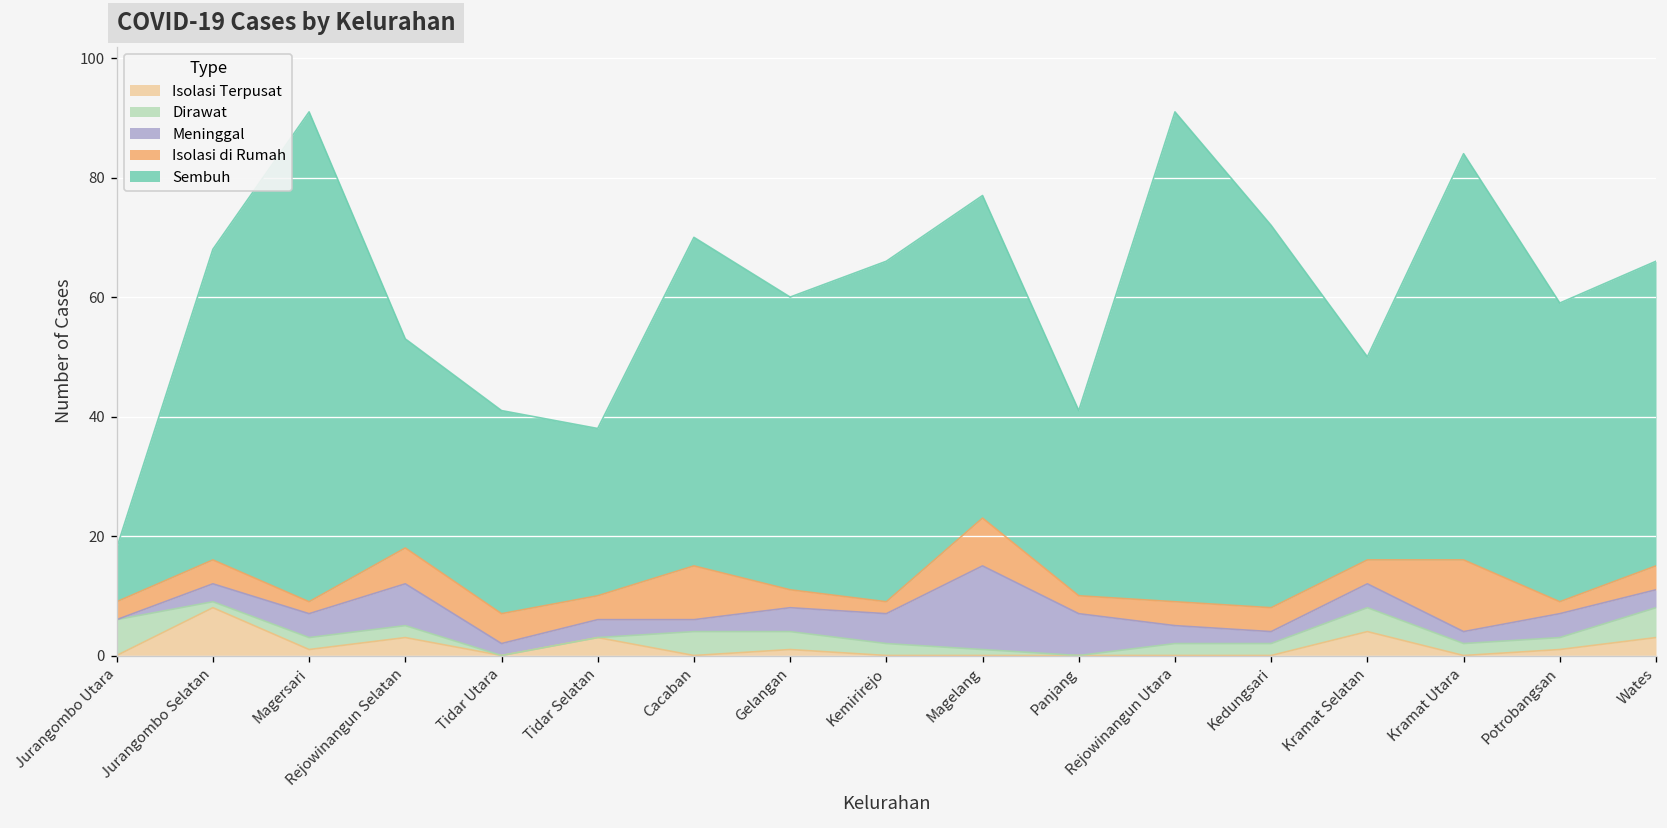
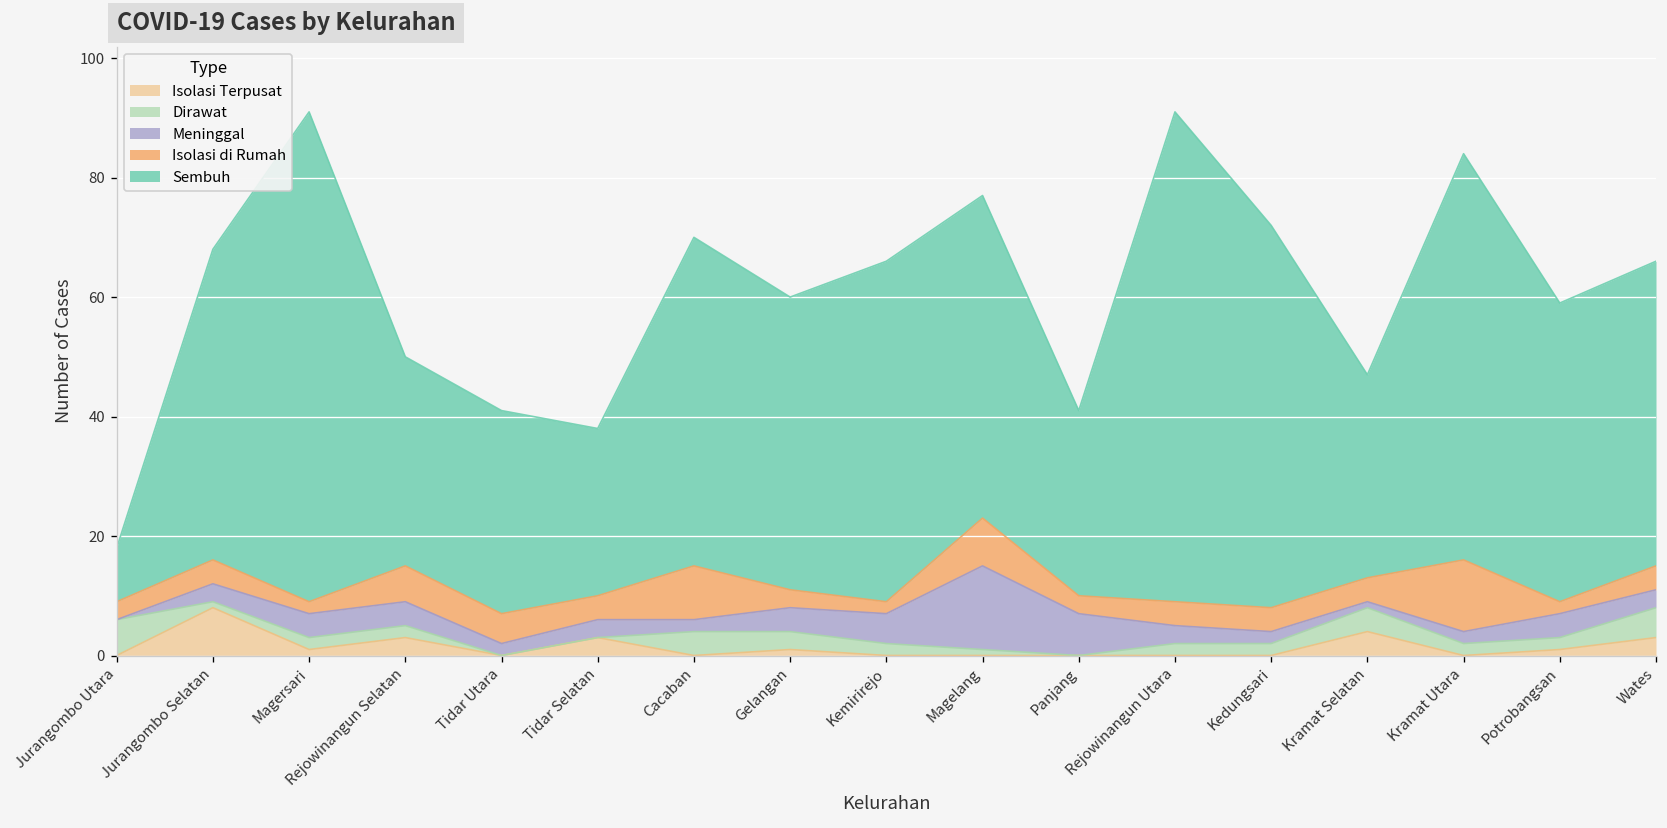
  {
    "Meninggal": {
      "Jurangombo Selatan": 3,
      "Magersari": 4,
-     "Rejowinangun Selatan": 7,
+     "Rejowinangun Selatan": 4,
      "Tidar Utara": 2,
      "Tidar Selatan": 3,
      "Cacaban": 2,
      "Gelangan": 4,
      "Kemirirejo": 5,
      "Magelang": 14,
      "Panjang": 7,
      "Rejowinangun Utara": 3,
      "Kedungsari": 2,
-     "Kramat Selatan": 4,
+     "Kramat Selatan": 1,
      "Kramat Utara": 2,
      "Potrobangsan": 4,
      "Wates": 3
    }
  }
